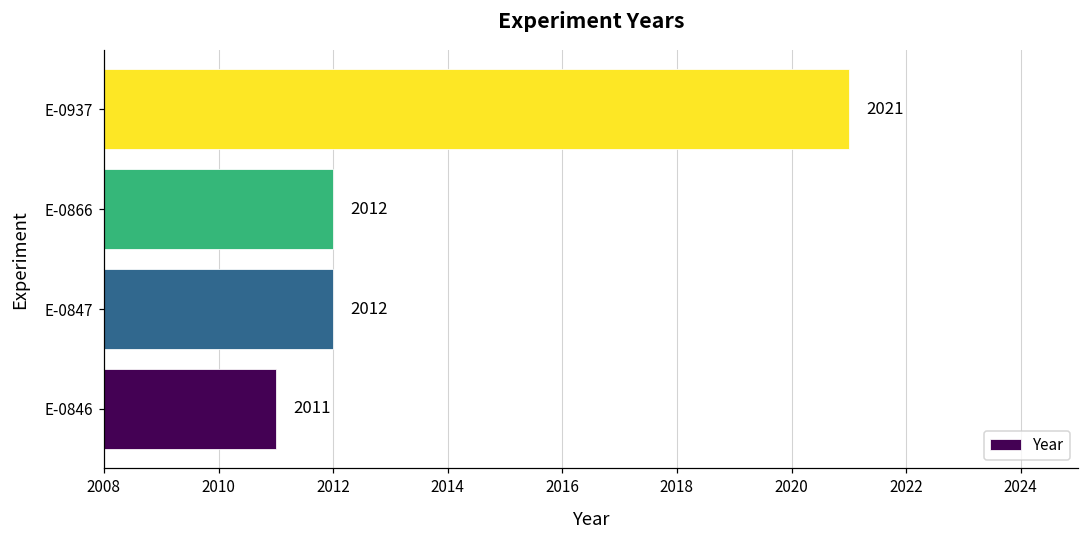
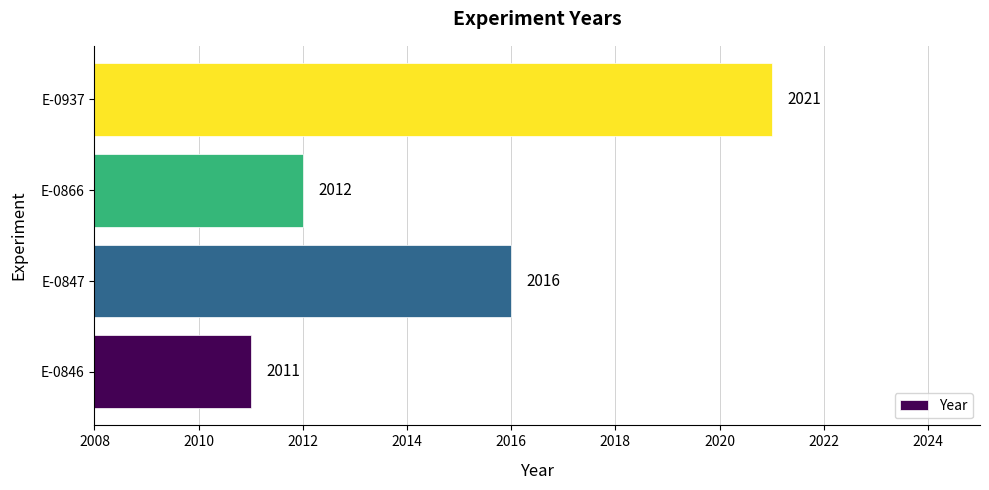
  {
    "E-0937": 2021,
    "E-0866": 2012,
-   "E-0847": 2012,
+   "E-0847": 2016,
    "E-0846": 2011
  }
